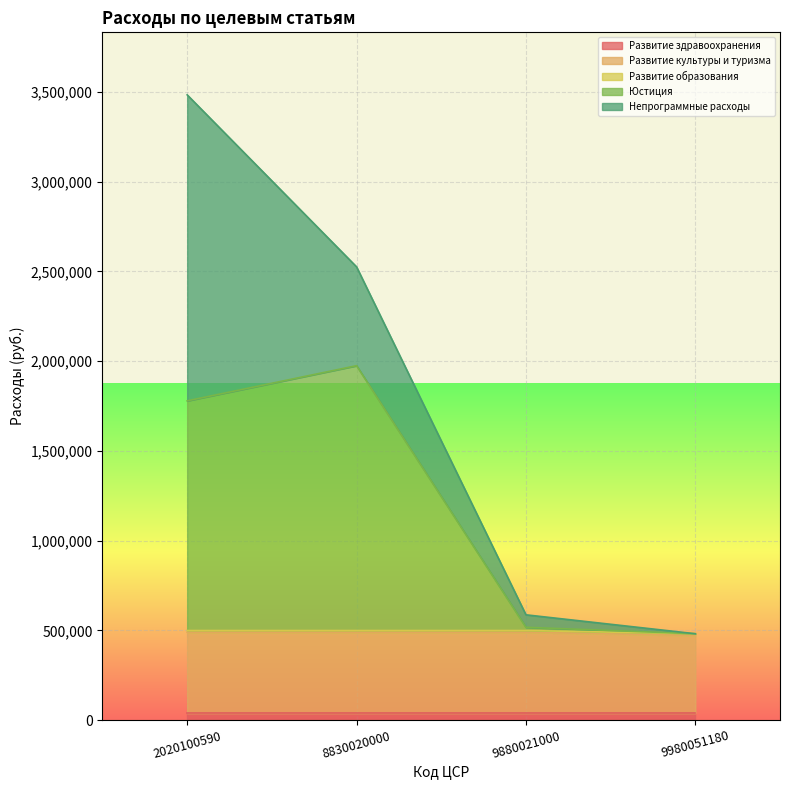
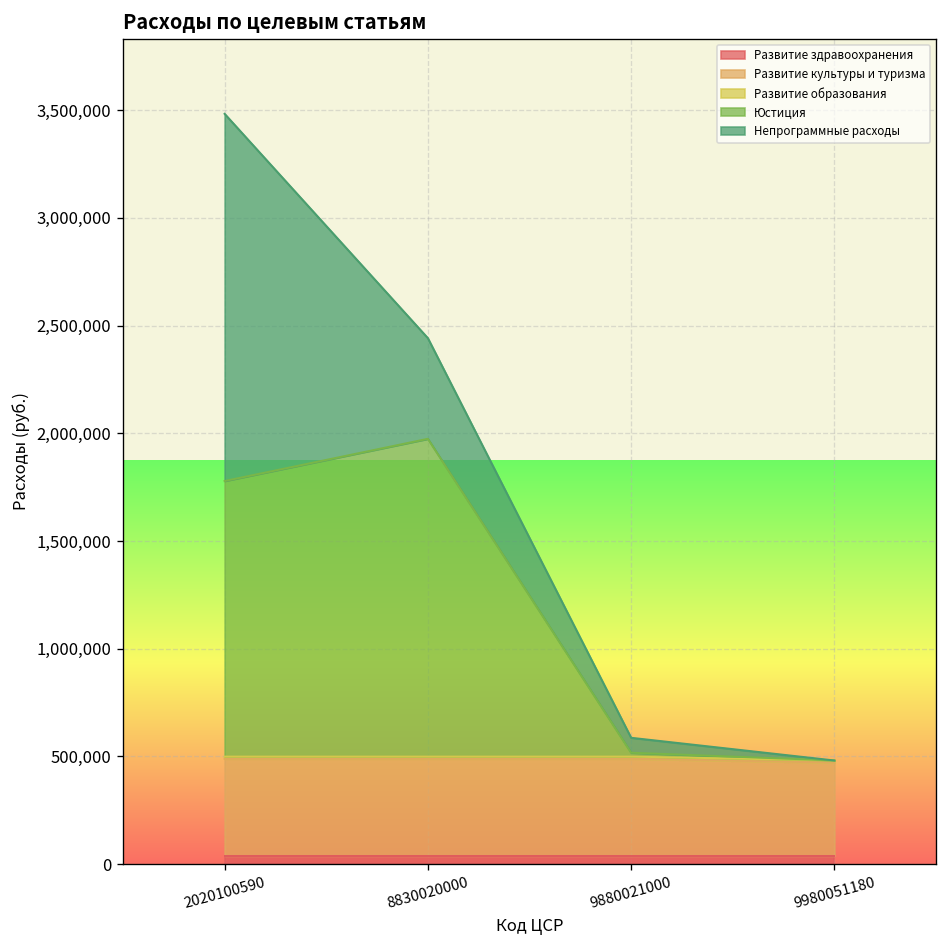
  {
    "Развитие здравоохранения": {
      "2020100590": "40,000",
      "8830020000": "40,000",
      "9880021000": "40,000",
      "9980051180": "40,000"
    },
    "Юстиция": {
      "2020100590": "1,280,000",
      "8830020000": "1,480,000",
      "9880021000": "20,000"
    },
    "Непрограммные расходы": {
      "2020100590": "1,700,000",
-     "8830020000": "550,000",
+     "8830020000": "470,000",
      "9880021000": "70,000"
    }
  }
